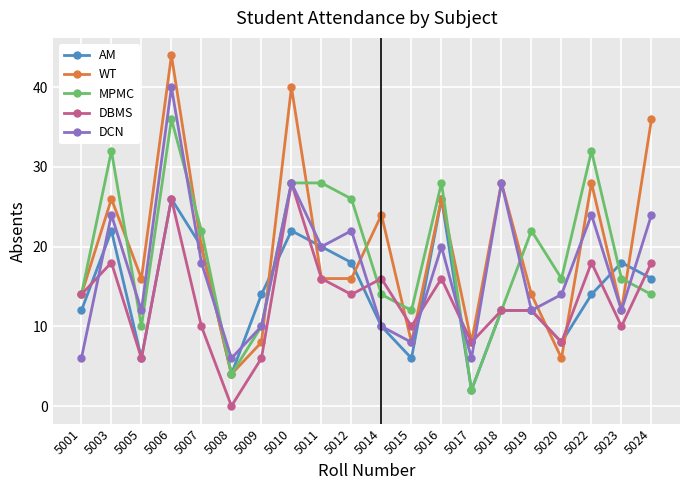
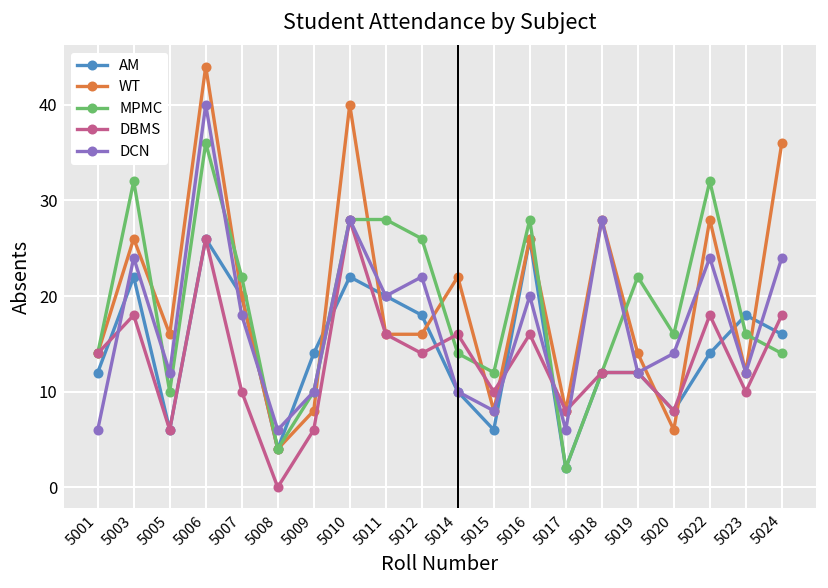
  {
    "AM": {
      "5001": 12,
      "5003": 22,
      "5009": 14,
      "5010": 22,
      "5012": 18,
      "5015": 6,
      "5022": 14,
      "5023": 18,
      "5024": 16
    },
    "WT": {
      "5003": 26,
      "5005": 16,
      "5006": 44,
      "5009": 8,
      "5010": 40,
      "5012": 16,
-     "5014": 24,
+     "5014": 22,
      "5019": 14,
      "5020": 6,
      "5022": 28,
      "5024": 36
    },
    "MPMC": {
      "5003": 32,
      "5005": 10,
      "5006": 36,
      "5007": 22,
      "5011": 28,
      "5012": 26,
      "5014": 14,
      "5015": 12,
      "5016": 28,
      "5019": 22,
      "5020": 16,
      "5022": 32,
      "5023": 16,
      "5024": 14
    },
    "DBMS": {
      "5003": 18,
      "5007": 10,
      "5008": 0,
      "5009": 6,
      "5012": 14,
      "5014": 16,
      "5015": 10,
      "5016": 16,
      "5022": 18,
      "5023": 10,
      "5024": 18
    },
    "DCN": {
      "5001": 6,
      "5003": 24,
      "5005": 12,
      "5006": 40,
      "5007": 18,
      "5008": 6,
      "5012": 22,
      "5016": 20,
      "5017": 6,
      "5020": 14,
      "5022": 24,
      "5024": 24
    }
  }
